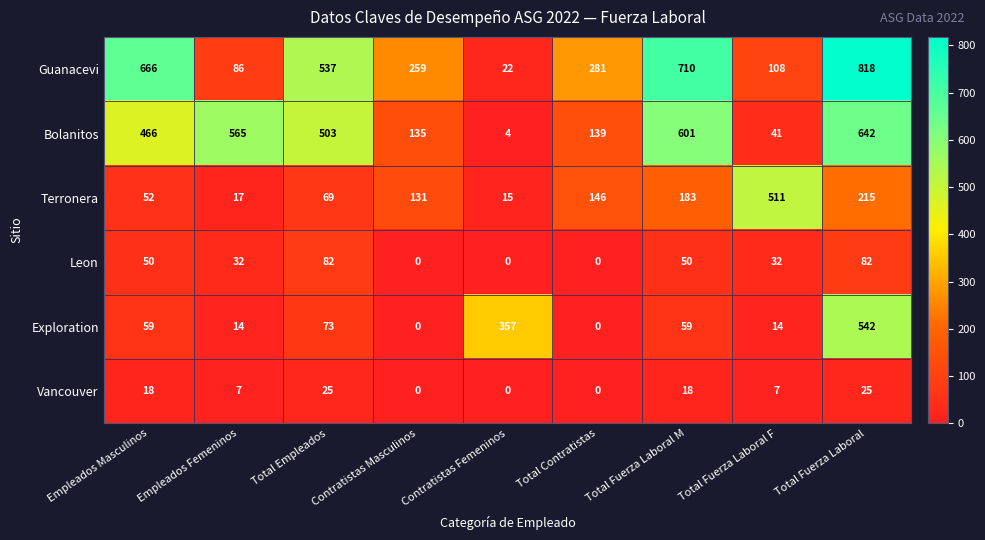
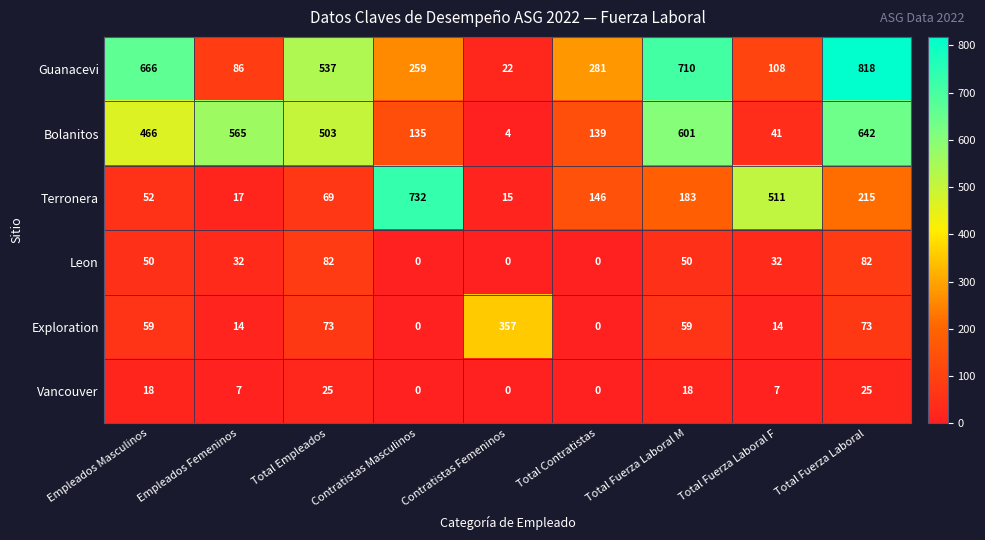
  {
    "Guanacevi": {
      "Empleados Masculinos": 666,
      "Empleados Femeninos": 86,
      "Total Empleados": 537,
      "Contratistas Masculinos": 259,
      "Contratistas Femeninos": 22,
      "Total Contratistas": 281,
      "Total Fuerza Laboral M": 710,
      "Total Fuerza Laboral F": 108,
      "Total Fuerza Laboral": 818
    },
    "Bolanitos": {
      "Empleados Masculinos": 466,
      "Empleados Femeninos": 565,
      "Total Empleados": 503,
      "Contratistas Masculinos": 135,
      "Contratistas Femeninos": 4,
      "Total Contratistas": 139,
      "Total Fuerza Laboral M": 601,
      "Total Fuerza Laboral F": 41,
      "Total Fuerza Laboral": 642
    },
    "Terronera": {
      "Empleados Masculinos": 52,
      "Empleados Femeninos": 17,
      "Total Empleados": 69,
-     "Contratistas Masculinos": 131,
+     "Contratistas Masculinos": 732,
      "Contratistas Femeninos": 15,
      "Total Contratistas": 146,
      "Total Fuerza Laboral M": 183,
      "Total Fuerza Laboral F": 511,
      "Total Fuerza Laboral": 215
    },
    "Leon": {
      "Empleados Masculinos": 50,
      "Empleados Femeninos": 32,
      "Total Empleados": 82,
      "Contratistas Masculinos": 0,
      "Contratistas Femeninos": 0,
      "Total Contratistas": 0,
      "Total Fuerza Laboral M": 50,
      "Total Fuerza Laboral F": 32,
      "Total Fuerza Laboral": 82
    },
    "Exploration": {
      "Empleados Masculinos": 59,
      "Empleados Femeninos": 14,
      "Total Empleados": 73,
      "Contratistas Masculinos": 0,
      "Contratistas Femeninos": 357,
      "Total Contratistas": 0,
      "Total Fuerza Laboral M": 59,
      "Total Fuerza Laboral F": 14,
-     "Total Fuerza Laboral": 542
+     "Total Fuerza Laboral": 73
    },
    "Vancouver": {
      "Empleados Masculinos": 18,
      "Empleados Femeninos": 7,
      "Total Empleados": 25,
      "Contratistas Masculinos": 0,
      "Contratistas Femeninos": 0,
      "Total Contratistas": 0,
      "Total Fuerza Laboral M": 18,
      "Total Fuerza Laboral F": 7,
      "Total Fuerza Laboral": 25
    }
  }
